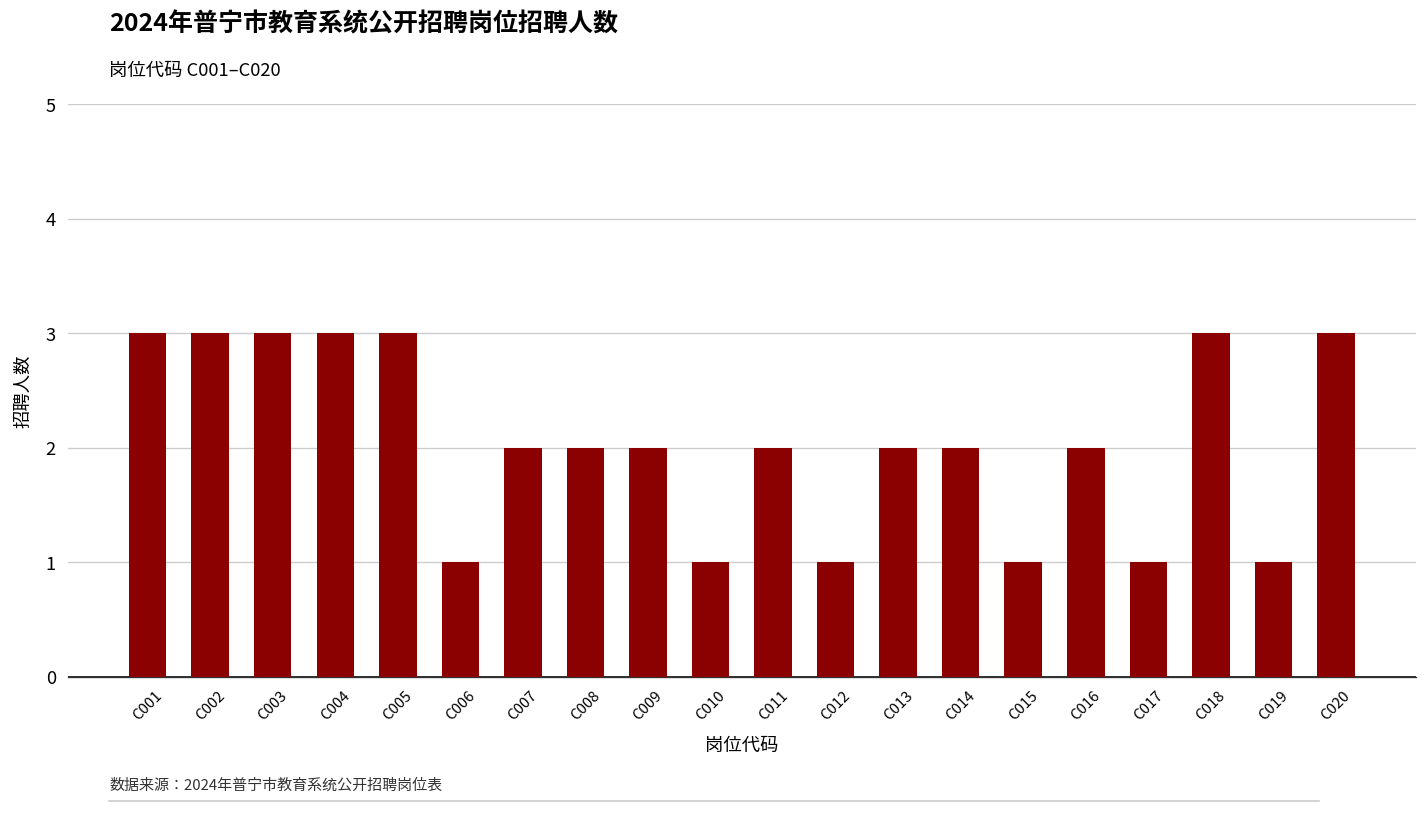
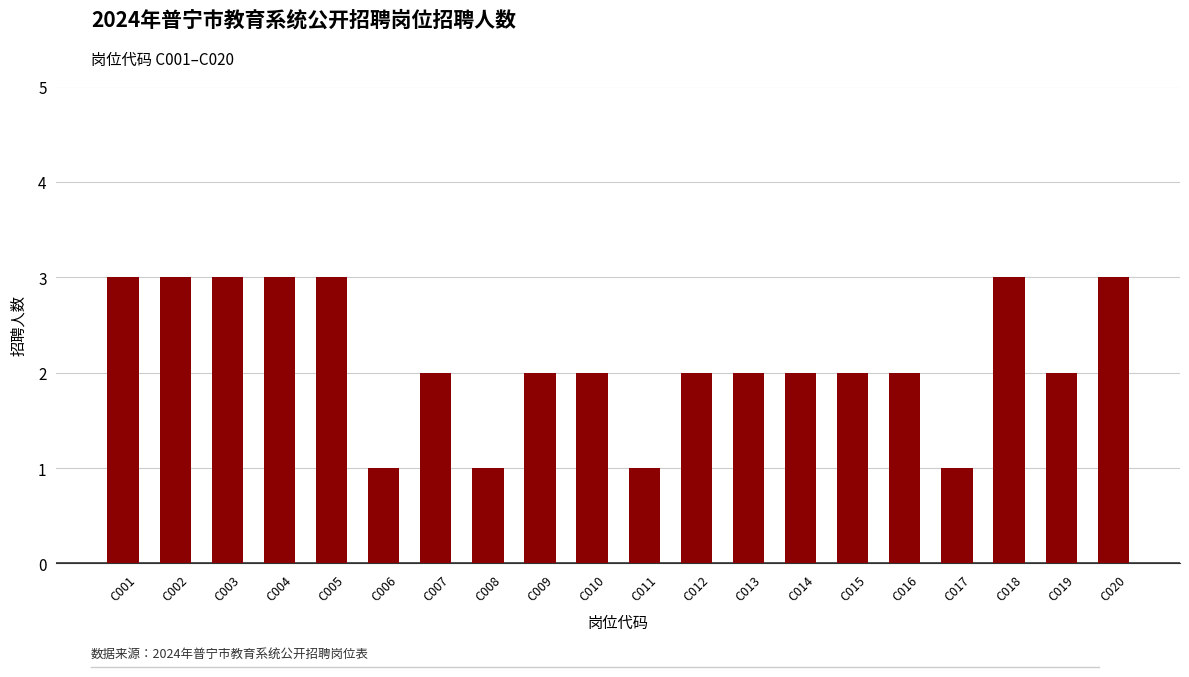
  {
    "C001": 3,
    "C002": 3,
    "C003": 3,
    "C004": 3,
    "C005": 3,
    "C006": 1,
    "C007": 2,
-   "C008": 2,
+   "C008": 1,
    "C009": 2,
-   "C010": 1,
-   "C011": 2,
-   "C012": 1,
+   "C010": 2,
+   "C011": 1,
+   "C012": 2,
    "C013": 2,
    "C014": 2,
-   "C015": 1,
+   "C015": 2,
    "C016": 2,
    "C017": 1,
    "C018": 3,
-   "C019": 1,
+   "C019": 2,
    "C020": 3
  }
